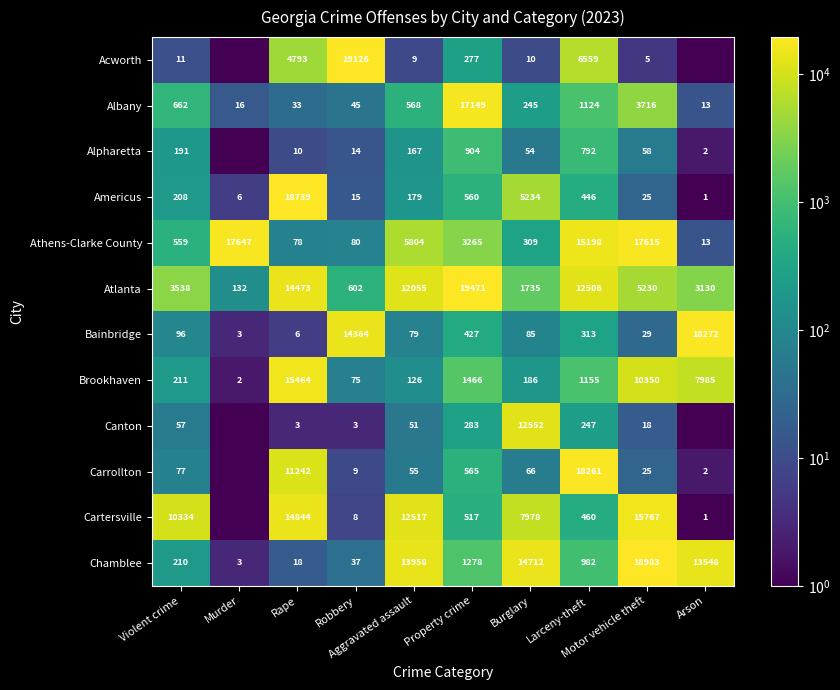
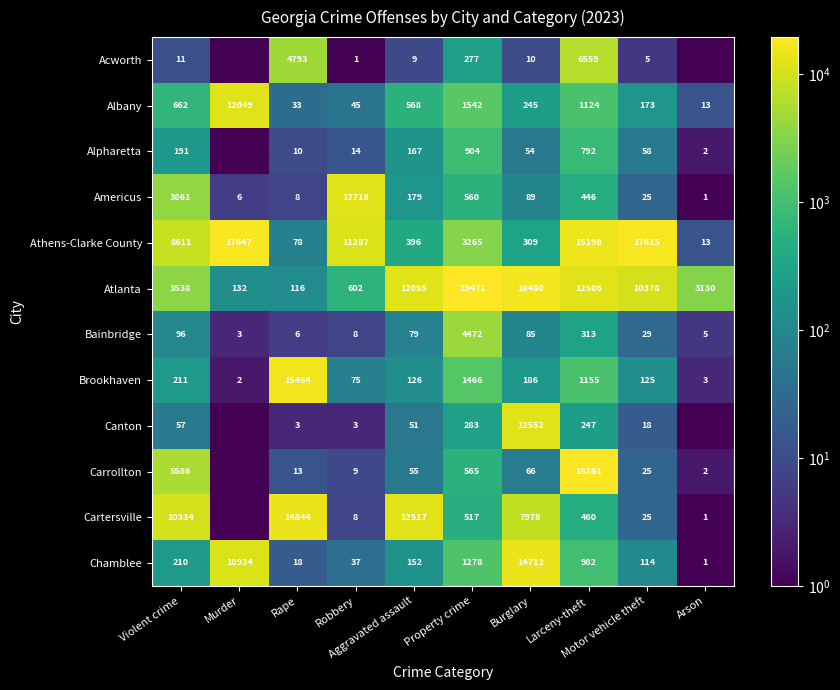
  {
    "Acworth": {
      "Violent crime": 11,
      "Rape": 4793,
-     "Robbery": 19126,
+     "Robbery": 1,
      "Aggravated assault": 9,
      "Property crime": 277,
      "Burglary": 10,
      "Larceny-theft": 6559,
      "Motor vehicle theft": 5
    },
    "Albany": {
      "Violent crime": 662,
-     "Murder": 16,
+     "Murder": 12049,
      "Rape": 33,
      "Robbery": 45,
      "Aggravated assault": 568,
-     "Property crime": 17149,
+     "Property crime": 1542,
      "Burglary": 245,
      "Larceny-theft": 1124,
-     "Motor vehicle theft": 3716,
+     "Motor vehicle theft": 173,
      "Arson": 13
    },
    "Alpharetta": {
      "Violent crime": 191,
      "Rape": 10,
      "Robbery": 14,
      "Aggravated assault": 167,
      "Property crime": 904,
      "Burglary": 54,
      "Larceny-theft": 792,
      "Motor vehicle theft": 58,
      "Arson": 2
    },
    "Americus": {
-     "Violent crime": 208,
+     "Violent crime": 3861,
      "Murder": 6,
-     "Rape": 18739,
-     "Robbery": 15,
+     "Rape": 8,
+     "Robbery": 12718,
      "Aggravated assault": 179,
      "Property crime": 560,
-     "Burglary": 5234,
+     "Burglary": 89,
      "Larceny-theft": 446,
      "Motor vehicle theft": 25,
      "Arson": 1
    },
    "Athens-Clarke County": {
-     "Violent crime": 559,
+     "Violent crime": 8611,
      "Murder": 17647,
      "Rape": 78,
-     "Robbery": 80,
-     "Aggravated assault": 5804,
+     "Robbery": 11287,
+     "Aggravated assault": 396,
      "Property crime": 3265,
      "Burglary": 309,
      "Larceny-theft": 15198,
      "Motor vehicle theft": 17615,
      "Arson": 13
    },
    "Atlanta": {
      "Violent crime": 3538,
      "Murder": 132,
-     "Rape": 14473,
+     "Rape": 116,
      "Robbery": 602,
      "Aggravated assault": 12055,
      "Property crime": 19471,
-     "Burglary": 1735,
+     "Burglary": 16480,
      "Larceny-theft": 12506,
-     "Motor vehicle theft": 5230,
+     "Motor vehicle theft": 10378,
      "Arson": 3130
    },
    "Bainbridge": {
      "Violent crime": 96,
      "Murder": 3,
      "Rape": 6,
-     "Robbery": 14364,
+     "Robbery": 8,
      "Aggravated assault": 79,
-     "Property crime": 427,
+     "Property crime": 4472,
      "Burglary": 85,
      "Larceny-theft": 313,
      "Motor vehicle theft": 29,
-     "Arson": 18272
+     "Arson": 5
    },
    "Brookhaven": {
      "Violent crime": 211,
      "Murder": 2,
      "Rape": 15464,
      "Robbery": 75,
      "Aggravated assault": 126,
      "Property crime": 1466,
      "Burglary": 186,
      "Larceny-theft": 1155,
-     "Motor vehicle theft": 10350,
-     "Arson": 7985
+     "Motor vehicle theft": 125,
+     "Arson": 3
    },
    "Canton": {
      "Violent crime": 57,
      "Rape": 3,
      "Robbery": 3,
      "Aggravated assault": 51,
      "Property crime": 283,
      "Burglary": 12552,
      "Larceny-theft": 247,
      "Motor vehicle theft": 18
    },
    "Carrollton": {
-     "Violent crime": 77,
-     "Rape": 11242,
+     "Violent crime": 5586,
+     "Rape": 13,
      "Robbery": 9,
      "Aggravated assault": 55,
      "Property crime": 565,
      "Burglary": 66,
      "Larceny-theft": 18261,
      "Motor vehicle theft": 25,
      "Arson": 2
    },
    "Cartersville": {
      "Violent crime": 10334,
      "Rape": 14844,
      "Robbery": 8,
      "Aggravated assault": 12517,
      "Property crime": 517,
      "Burglary": 7978,
      "Larceny-theft": 460,
-     "Motor vehicle theft": 15767,
+     "Motor vehicle theft": 25,
      "Arson": 1
    },
    "Chamblee": {
      "Violent crime": 210,
-     "Murder": 3,
+     "Murder": 10934,
      "Rape": 18,
      "Robbery": 37,
-     "Aggravated assault": 13958,
+     "Aggravated assault": 152,
      "Property crime": 1278,
      "Burglary": 14712,
      "Larceny-theft": 982,
-     "Motor vehicle theft": 18983,
-     "Arson": 13548
+     "Motor vehicle theft": 114,
+     "Arson": 1
    }
  }
